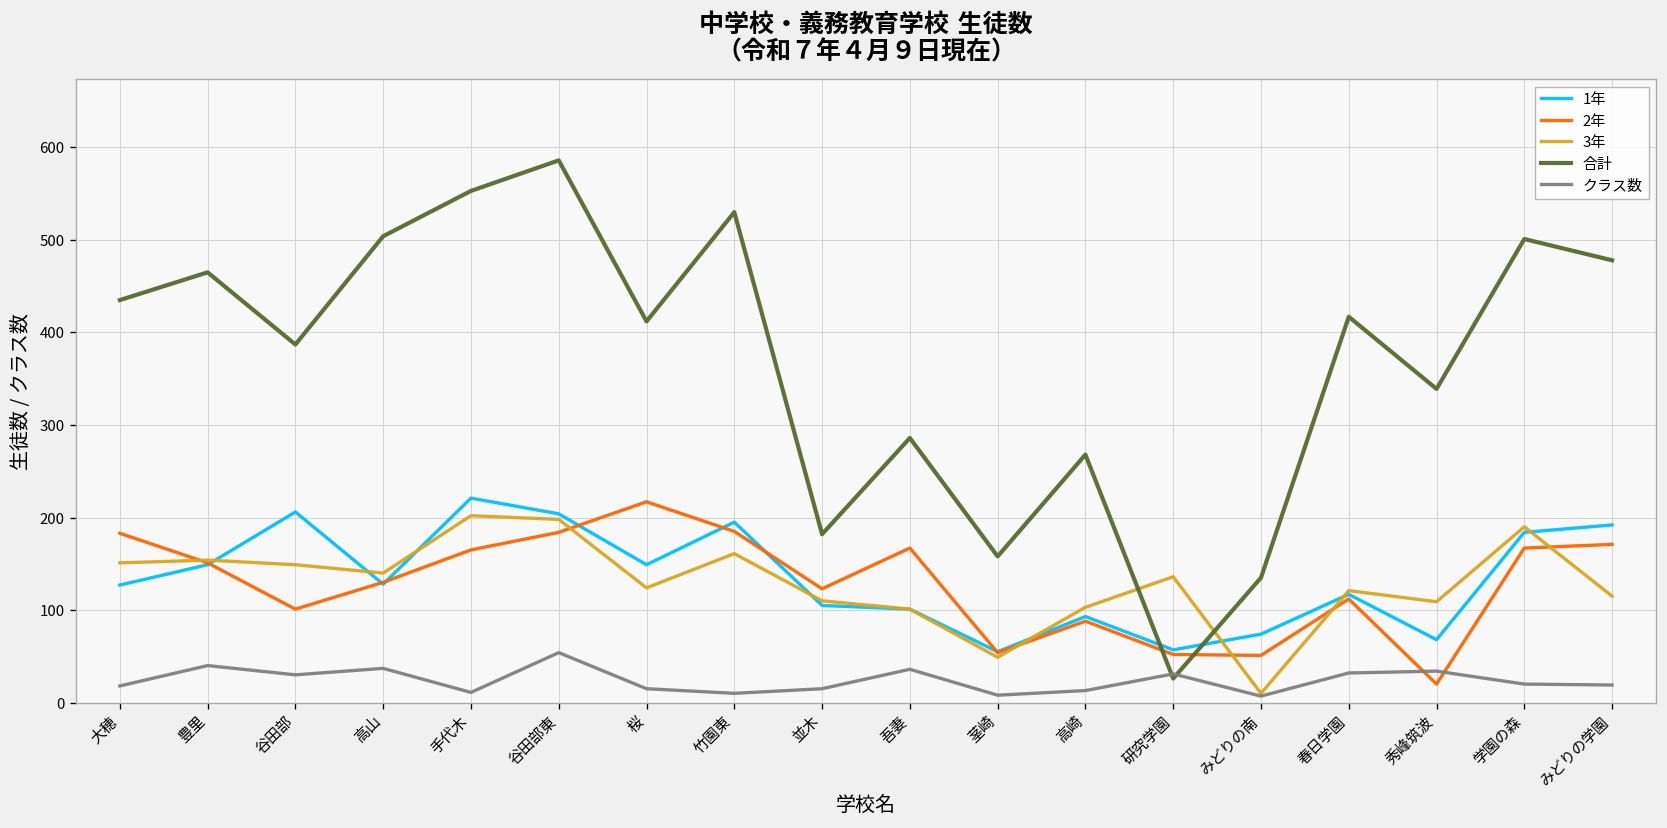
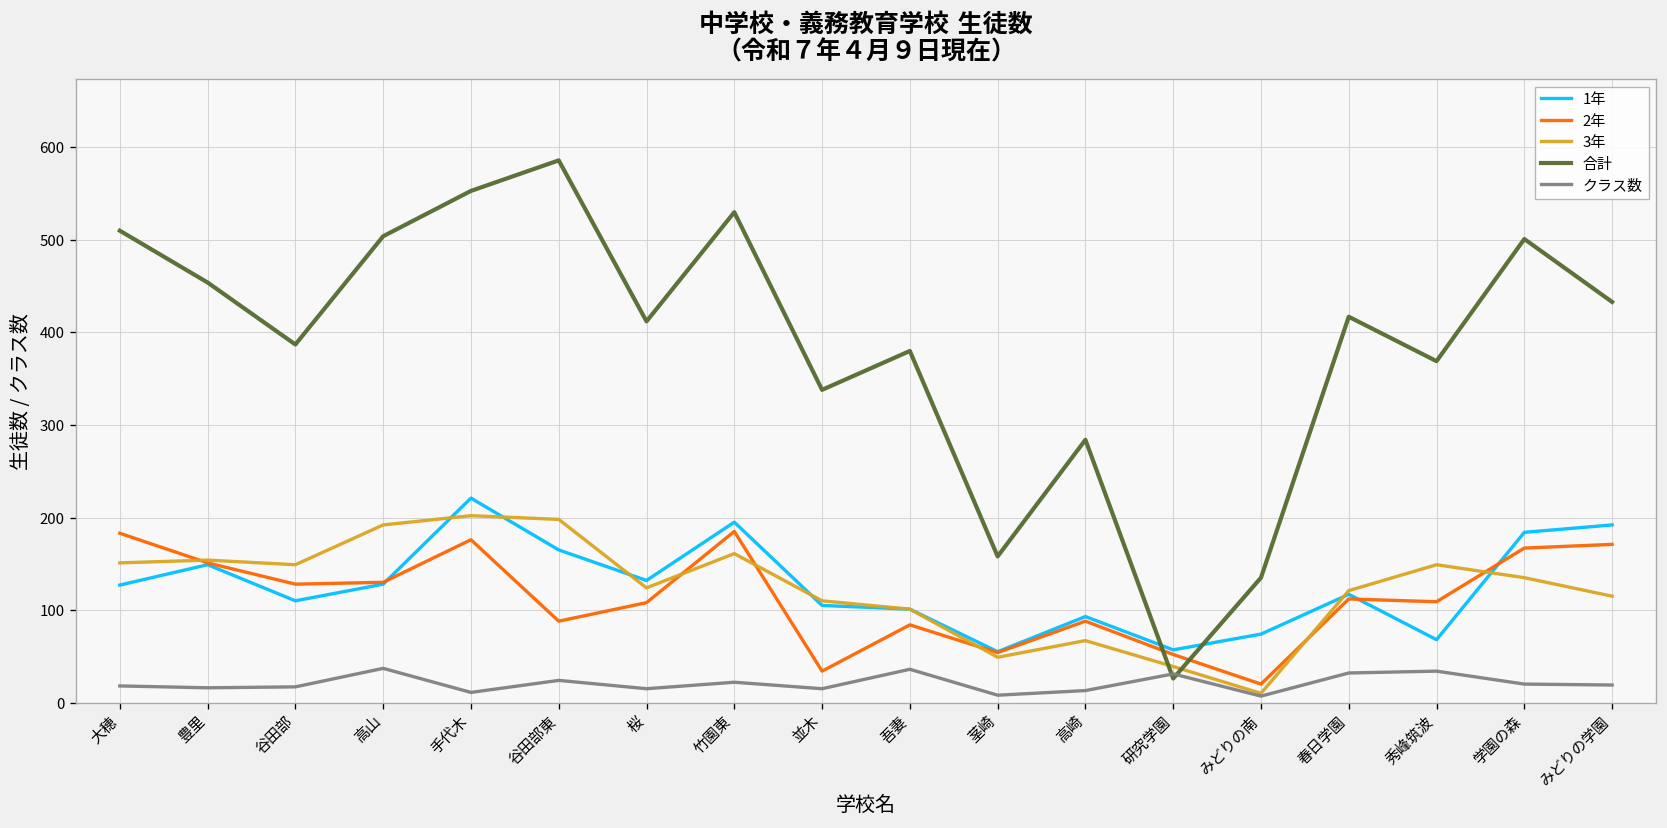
  {
    "1年": {
      "大穂": 130,
-     "谷田部": 210,
+     "谷田部": 110,
      "手代木": 220,
-     "谷田部東": 200,
-     "桜": 150,
+     "谷田部東": 170,
+     "桜": 130,
      "竹園東": 200,
      "並木": 110,
      "高崎": 90,
      "研究学園": 60,
      "みどりの南": 70,
      "春日学園": 120,
      "秀峰筑波": 70,
      "学園の森": 180,
      "みどりの学園": 190
    },
    "2年": {
      "大穂": 180,
-     "谷田部": 100,
-     "手代木": 170,
-     "谷田部東": 180,
-     "桜": 220,
+     "谷田部": 130,
+     "手代木": 180,
+     "谷田部東": 90,
+     "桜": 110,
      "竹園東": 190,
-     "並木": 120,
-     "吾妻": 170,
+     "並木": 30,
+     "吾妻": 80,
      "高崎": 90,
      "研究学園": 50,
-     "みどりの南": 50,
+     "みどりの南": 20,
      "春日学園": 110,
-     "秀峰筑波": 20,
+     "秀峰筑波": 110,
      "学園の森": 170,
      "みどりの学園": 170
    },
    "3年": {
      "大穂": 150,
      "谷田部": 150,
-     "高山": 140,
+     "高山": 190,
      "手代木": 200,
      "谷田部東": 200,
      "桜": 120,
      "竹園東": 160,
      "並木": 110,
      "茎崎": 50,
-     "高崎": 100,
-     "研究学園": 140,
+     "高崎": 70,
+     "研究学園": 40,
      "春日学園": 120,
-     "秀峰筑波": 110,
-     "学園の森": 190,
+     "秀峰筑波": 150,
+     "学園の森": 140,
      "みどりの学園": 120
    },
    "合計": {
-     "大穂": 440,
-     "豊里": 470,
+     "大穂": 510,
+     "豊里": 450,
      "谷田部": 390,
      "高山": 500,
      "手代木": 550,
      "谷田部東": 590,
      "桜": 410,
      "竹園東": 530,
-     "並木": 180,
-     "吾妻": 290,
+     "並木": 340,
+     "吾妻": 380,
      "茎崎": 160,
-     "高崎": 270,
+     "高崎": 280,
      "研究学園": 30,
      "みどりの南": 140,
      "春日学園": 420,
-     "秀峰筑波": 340,
+     "秀峰筑波": 370,
      "学園の森": 500,
-     "みどりの学園": 480
+     "みどりの学園": 430
    },
    "クラス数": {
      "大穂": 20,
-     "豊里": 40,
-     "谷田部": 30,
+     "豊里": 20,
+     "谷田部": 20,
      "高山": 40,
      "手代木": 10,
-     "谷田部東": 50,
+     "谷田部東": 20,
      "桜": 20,
-     "竹園東": 10,
+     "竹園東": 20,
      "並木": 20,
      "吾妻": 40,
      "茎崎": 10,
      "高崎": 10,
      "研究学園": 30,
      "春日学園": 30,
      "秀峰筑波": 30,
      "学園の森": 20,
      "みどりの学園": 20
    }
  }
